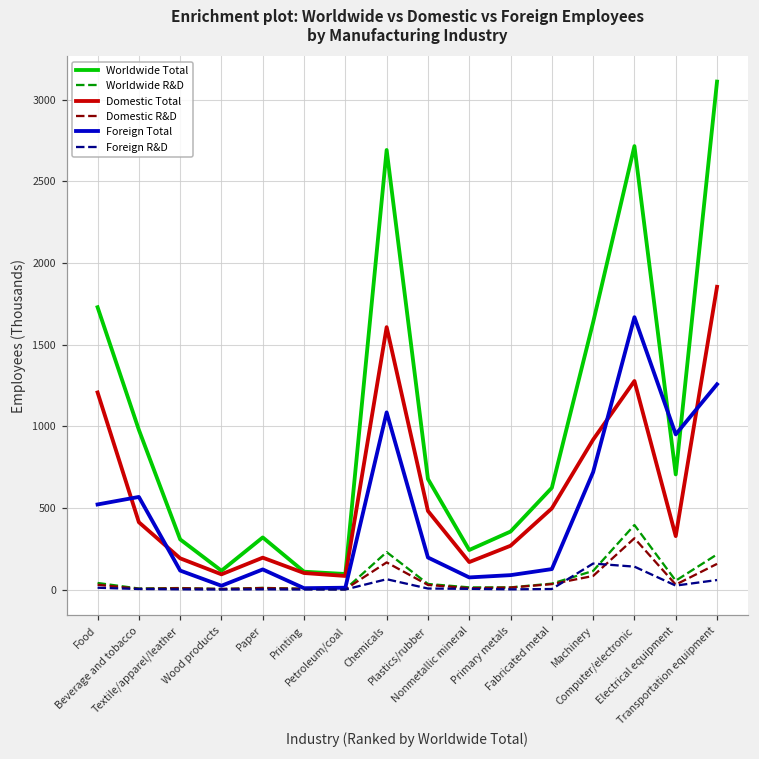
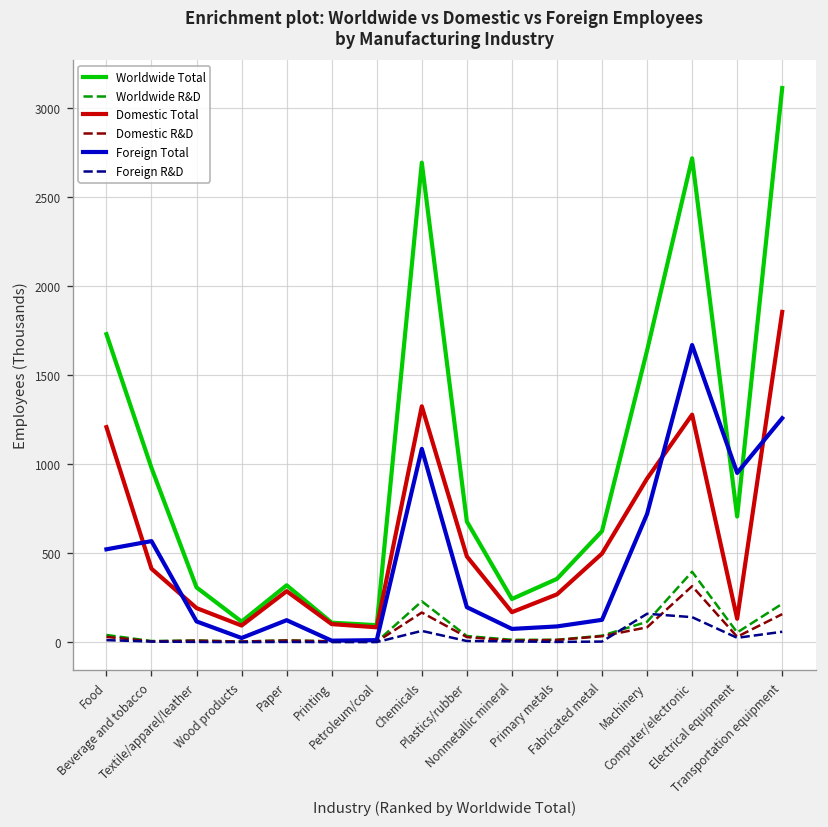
  {
    "Domestic Total": {
      "Food": 1210,
      "Beverage and tobacco": 410,
      "Textile/apparel/leather": 190,
      "Wood products": 90,
-     "Paper": 200,
-     "Chemicals": 1610,
+     "Paper": 290,
+     "Chemicals": 1320,
      "Plastics/rubber": 480,
      "Nonmetallic mineral": 170,
      "Primary metals": 270,
      "Fabricated metal": 500,
      "Machinery": 920,
      "Computer/electronic": 1280,
-     "Electrical equipment": 330,
+     "Electrical equipment": 130,
      "Transportation equipment": 1850
    },
    "Domestic R&D": {
      "Chemicals": 170,
      "Machinery": 80,
      "Computer/electronic": 310,
      "Transportation equipment": 160
    },
    "Foreign Total": {
      "Food": 520,
      "Beverage and tobacco": 570,
      "Textile/apparel/leather": 120,
      "Wood products": 20,
      "Paper": 120,
      "Chemicals": 1090,
      "Plastics/rubber": 200,
      "Nonmetallic mineral": 70,
      "Primary metals": 90,
      "Fabricated metal": 130,
      "Machinery": 720,
      "Computer/electronic": 1670,
      "Electrical equipment": 950,
      "Transportation equipment": 1260
    },
    "Foreign R&D": {
      "Food": 10,
      "Chemicals": 60,
      "Plastics/rubber": 10,
      "Fabricated metal": 0,
      "Machinery": 160,
      "Computer/electronic": 140,
      "Transportation equipment": 60
    }
  }
